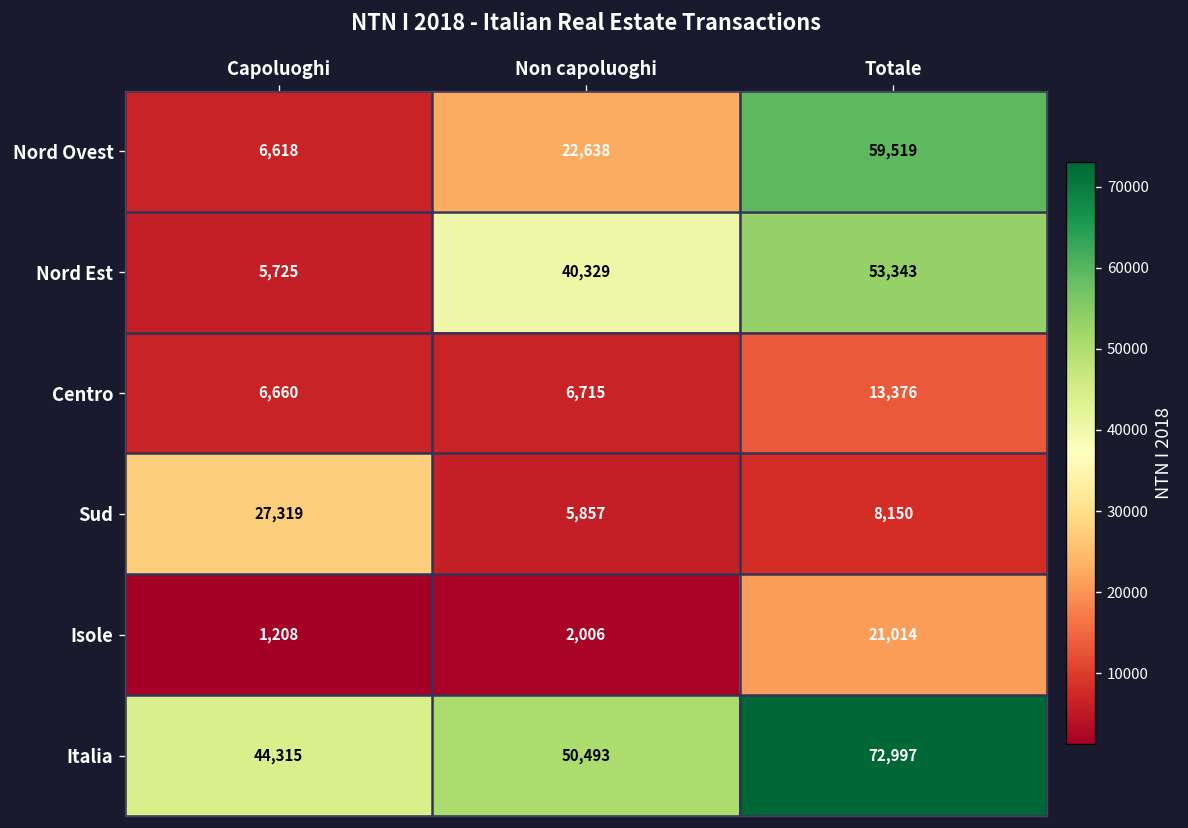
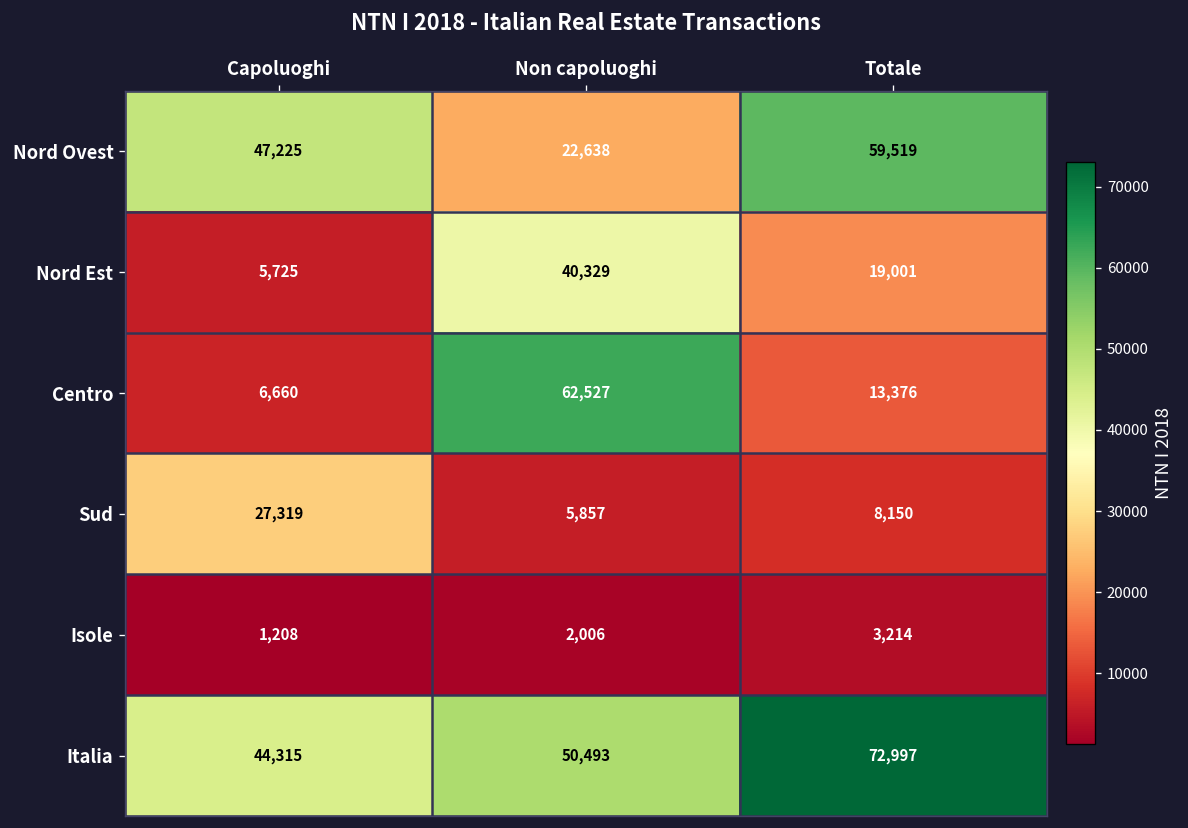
  {
    "Nord Ovest": {
-     "Capoluoghi": "6,618",
+     "Capoluoghi": "47,225",
      "Non capoluoghi": "22,638",
      "Totale": "59,519"
    },
    "Nord Est": {
      "Capoluoghi": "5,725",
      "Non capoluoghi": "40,329",
-     "Totale": "53,343"
+     "Totale": "19,001"
    },
    "Centro": {
      "Capoluoghi": "6,660",
-     "Non capoluoghi": "6,715",
+     "Non capoluoghi": "62,527",
      "Totale": "13,376"
    },
    "Sud": {
      "Capoluoghi": "27,319",
      "Non capoluoghi": "5,857",
      "Totale": "8,150"
    },
    "Isole": {
      "Capoluoghi": "1,208",
      "Non capoluoghi": "2,006",
-     "Totale": "21,014"
+     "Totale": "3,214"
    },
    "Italia": {
      "Capoluoghi": "44,315",
      "Non capoluoghi": "50,493",
      "Totale": "72,997"
    }
  }
